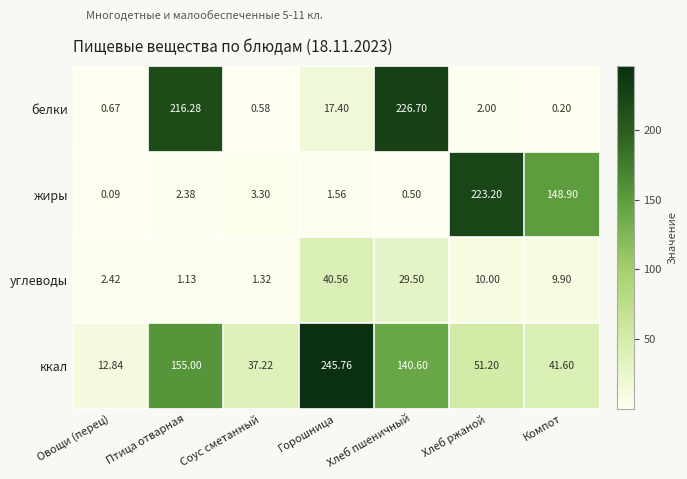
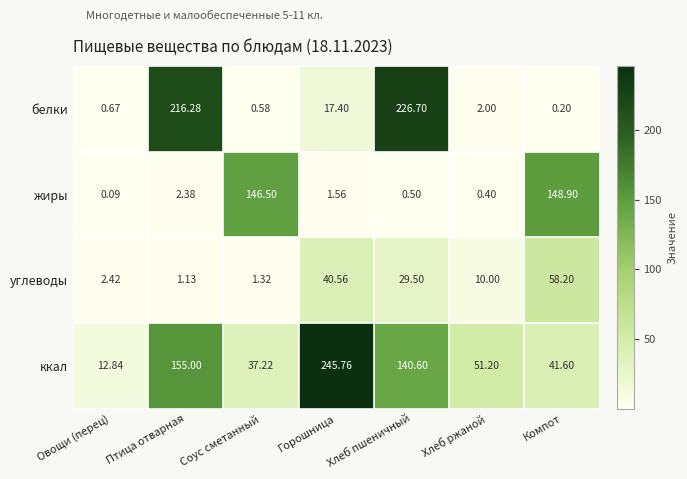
  {
    "белки": {
      "Овощи (перец)": 0.67,
      "Птица отварная": 216.28,
      "Соус сметанный": 0.58,
      "Горошница": 17.40,
      "Хлеб пшеничный": 226.70,
      "Хлеб ржаной": 2.00,
      "Компот": 0.20
    },
    "жиры": {
      "Овощи (перец)": 0.09,
      "Птица отварная": 2.38,
-     "Соус сметанный": 3.30,
+     "Соус сметанный": 146.50,
      "Горошница": 1.56,
      "Хлеб пшеничный": 0.50,
-     "Хлеб ржаной": 223.20,
+     "Хлеб ржаной": 0.40,
      "Компот": 148.90
    },
    "углеводы": {
      "Овощи (перец)": 2.42,
      "Птица отварная": 1.13,
      "Соус сметанный": 1.32,
      "Горошница": 40.56,
      "Хлеб пшеничный": 29.50,
      "Хлеб ржаной": 10.00,
-     "Компот": 9.90
+     "Компот": 58.20
    },
    "ккал": {
      "Овощи (перец)": 12.84,
      "Птица отварная": 155.00,
      "Соус сметанный": 37.22,
      "Горошница": 245.76,
      "Хлеб пшеничный": 140.60,
      "Хлеб ржаной": 51.20,
      "Компот": 41.60
    }
  }
